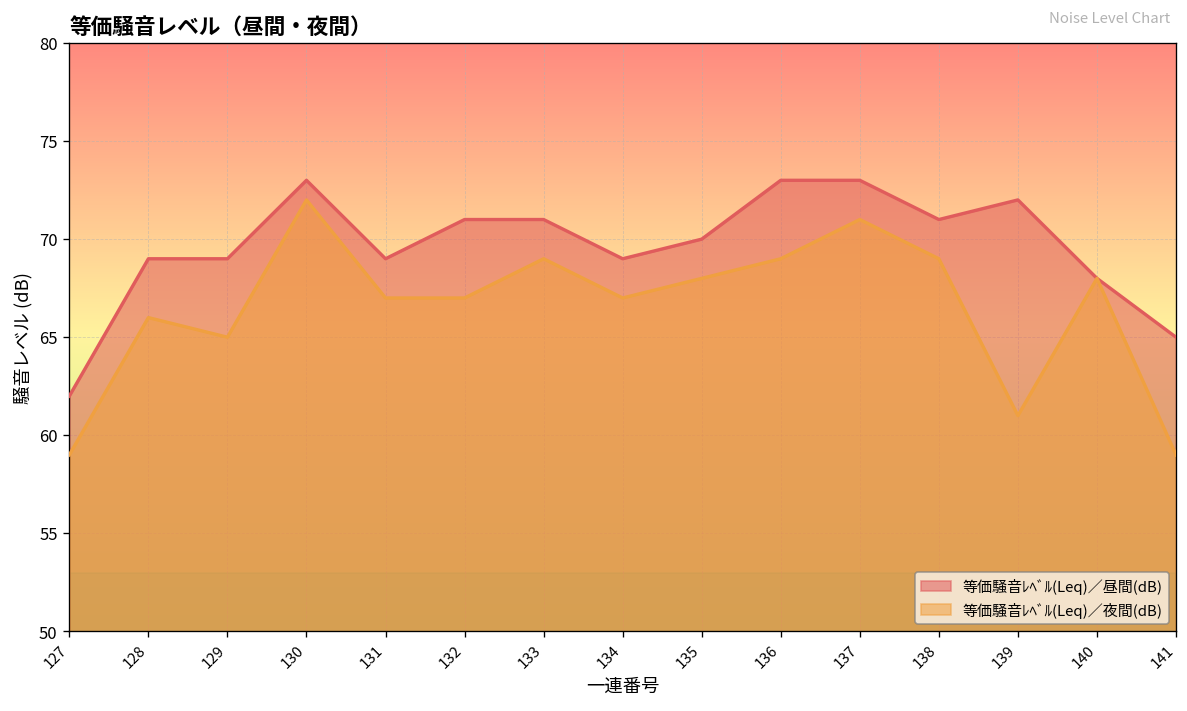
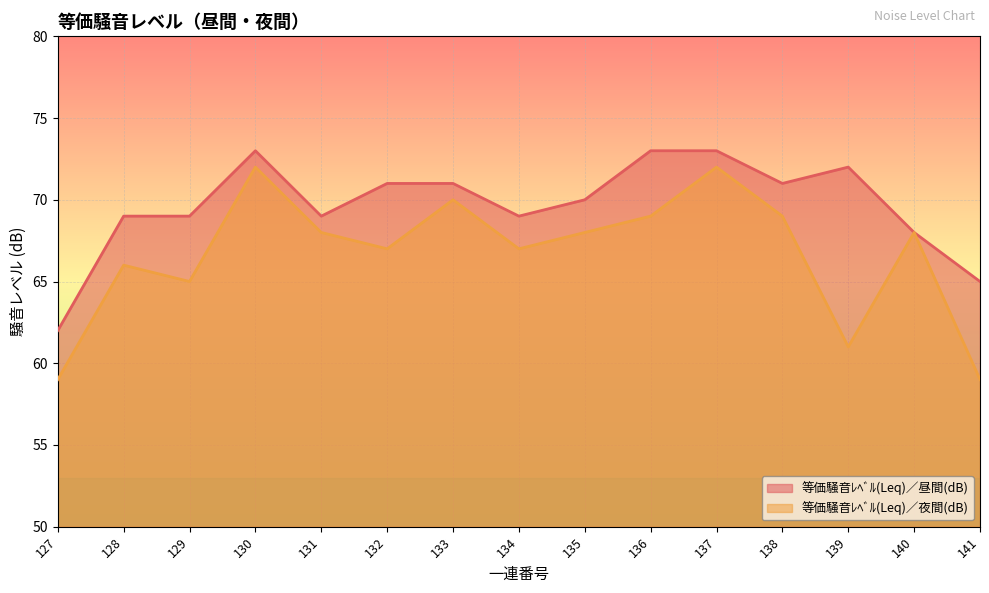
  {
    "等価騒音ﾚﾍﾞﾙ(Leq)／昼間(dB)": {
      "127": 62,
      "128": 69,
      "129": 69,
      "130": 73,
      "131": 69,
      "132": 71,
      "133": 71,
      "134": 69,
      "135": 70,
      "136": 73,
      "137": 73,
      "138": 71,
      "139": 72,
      "141": 65
    },
    "等価騒音ﾚﾍﾞﾙ(Leq)／夜間(dB)": {
      "127": 59,
      "128": 66,
      "129": 65,
      "130": 72,
-     "131": 67,
+     "131": 68,
      "132": 67,
-     "133": 69,
+     "133": 70,
      "134": 67,
      "135": 68,
      "136": 69,
-     "137": 71,
+     "137": 72,
      "138": 69,
      "139": 61,
      "141": 59
    }
  }
